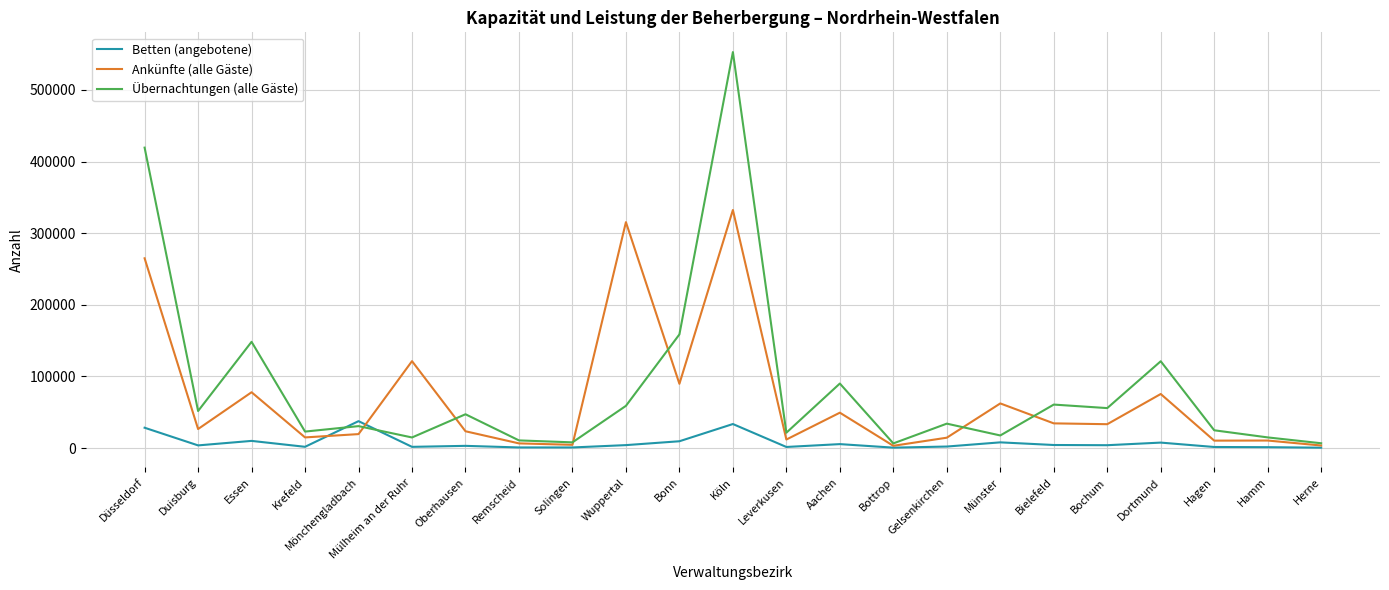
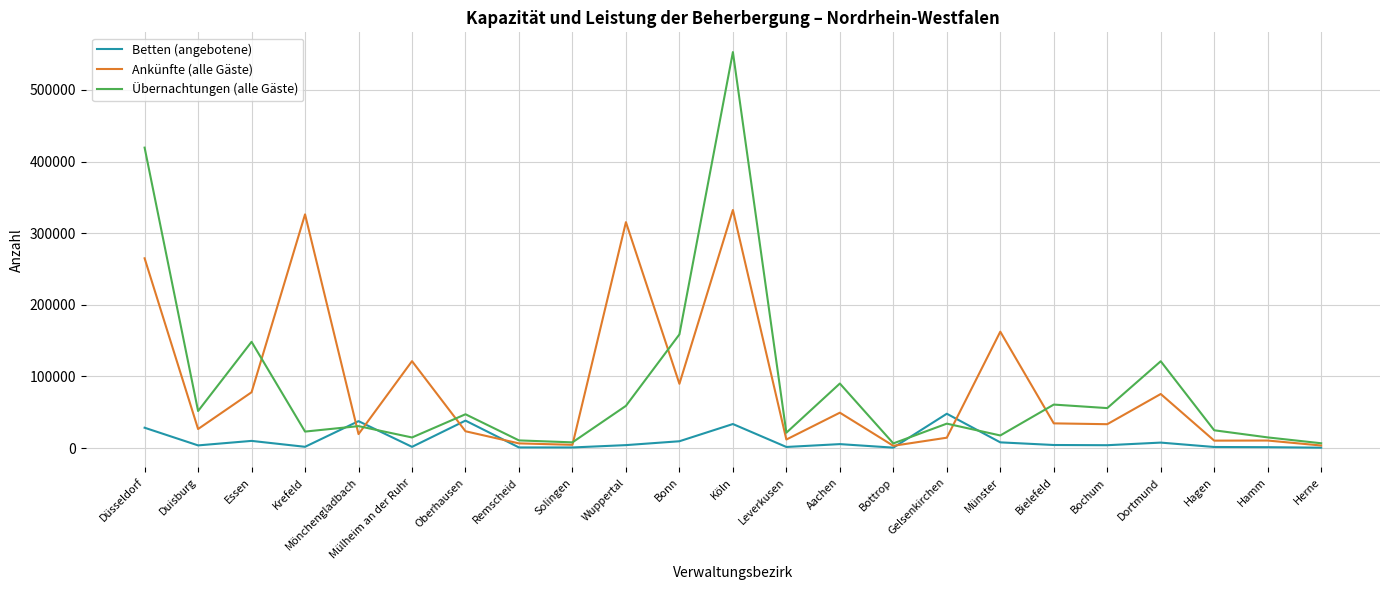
  {
    "Betten (angebotene)": {
      "Düsseldorf": 30000,
      "Duisburg": 0,
      "Essen": 10000,
      "Krefeld": 0,
      "Mönchengladbach": 40000,
      "Mülheim an der Ruhr": 0,
-     "Oberhausen": 0,
+     "Oberhausen": 40000,
      "Remscheid": 0,
      "Solingen": 0,
      "Wuppertal": 0,
      "Bonn": 10000,
      "Köln": 30000,
      "Leverkusen": 0,
      "Aachen": 10000,
-     "Gelsenkirchen": 0,
+     "Gelsenkirchen": 50000,
      "Münster": 10000,
      "Bielefeld": 0,
      "Bochum": 0,
      "Dortmund": 10000,
      "Hagen": 0,
      "Hamm": 0
    },
    "Ankünfte (alle Gäste)": {
      "Düsseldorf": 260000,
      "Duisburg": 30000,
      "Essen": 80000,
-     "Krefeld": 10000,
+     "Krefeld": 330000,
      "Mönchengladbach": 20000,
      "Mülheim an der Ruhr": 120000,
      "Oberhausen": 20000,
      "Remscheid": 10000,
      "Wuppertal": 320000,
      "Bonn": 90000,
      "Köln": 330000,
      "Leverkusen": 10000,
      "Aachen": 50000,
      "Gelsenkirchen": 10000,
-     "Münster": 60000,
+     "Münster": 160000,
      "Bielefeld": 30000,
      "Bochum": 30000,
      "Dortmund": 80000,
      "Hagen": 10000,
      "Hamm": 10000
    },
    "Übernachtungen (alle Gäste)": {
      "Düsseldorf": 420000,
      "Duisburg": 50000,
      "Essen": 150000,
      "Krefeld": 20000,
      "Mönchengladbach": 30000,
      "Mülheim an der Ruhr": 10000,
      "Oberhausen": 50000,
      "Remscheid": 10000,
      "Wuppertal": 60000,
      "Bonn": 160000,
      "Köln": 550000,
      "Leverkusen": 20000,
      "Aachen": 90000,
      "Gelsenkirchen": 30000,
      "Münster": 20000,
      "Bielefeld": 60000,
      "Bochum": 60000,
      "Dortmund": 120000,
      "Hagen": 20000,
      "Hamm": 10000
    }
  }
